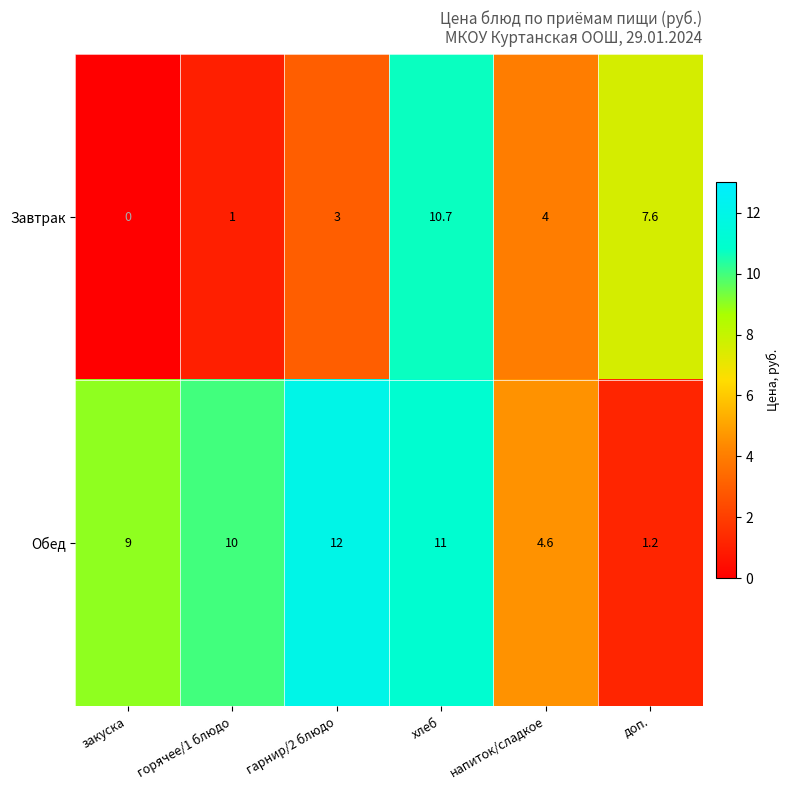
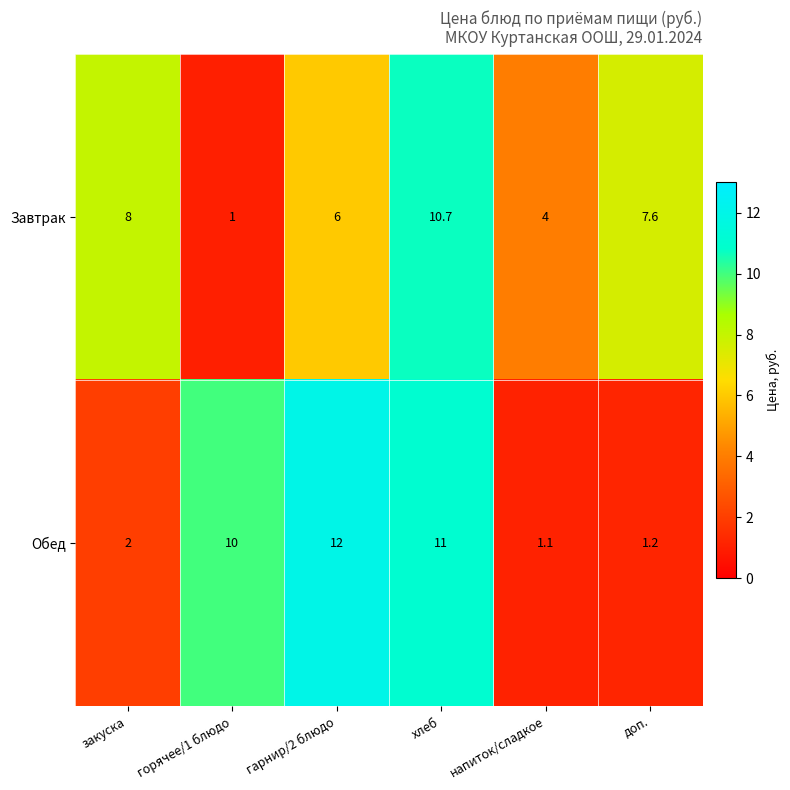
  {
    "Завтрак": {
-     "закуска": 0,
+     "закуска": 8,
      "горячее/1 блюдо": 1,
-     "гарнир/2 блюдо": 3,
+     "гарнир/2 блюдо": 6,
      "хлеб": 10.7,
      "напиток/сладкое": 4,
      "доп.": 7.6
    },
    "Обед": {
-     "закуска": 9,
+     "закуска": 2,
      "горячее/1 блюдо": 10,
      "гарнир/2 блюдо": 12,
      "хлеб": 11,
-     "напиток/сладкое": 4.6,
+     "напиток/сладкое": 1.1,
      "доп.": 1.2
    }
  }
